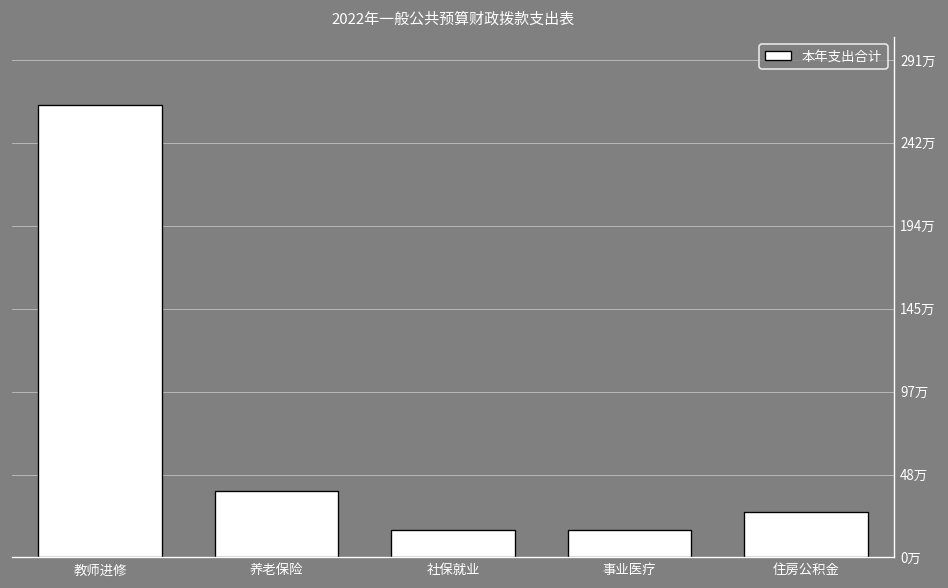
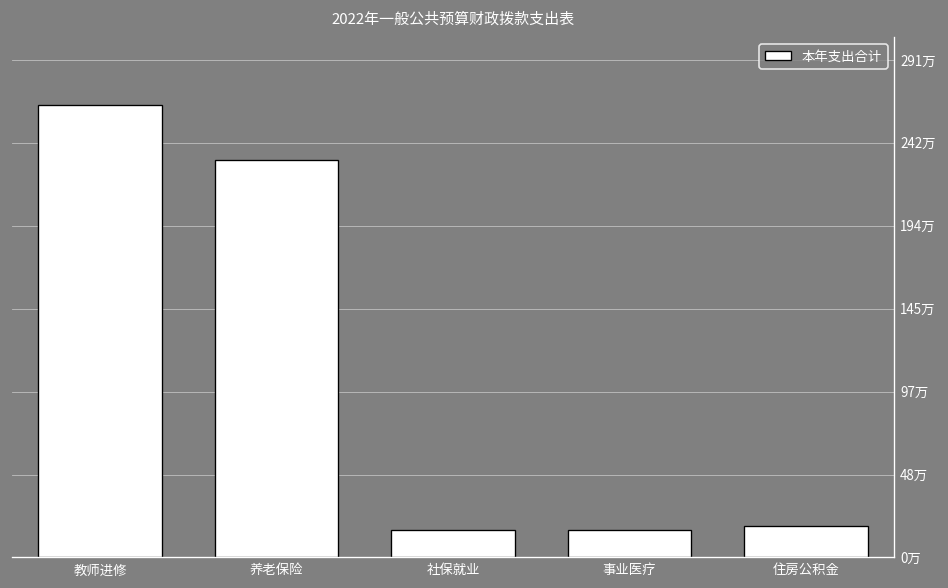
  {
    "教师进修": "265万",
-   "养老保险": "39万",
+   "养老保险": "232万",
    "社保就业": "16万",
    "事业医疗": "16万",
-   "住房公积金": "27万"
+   "住房公积金": "19万"
  }
